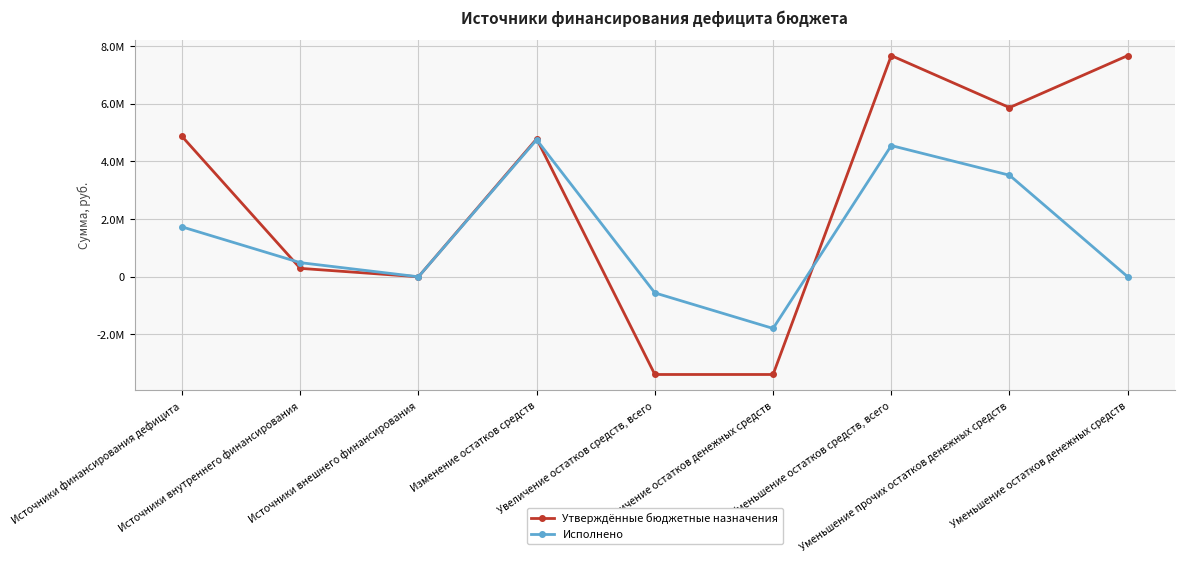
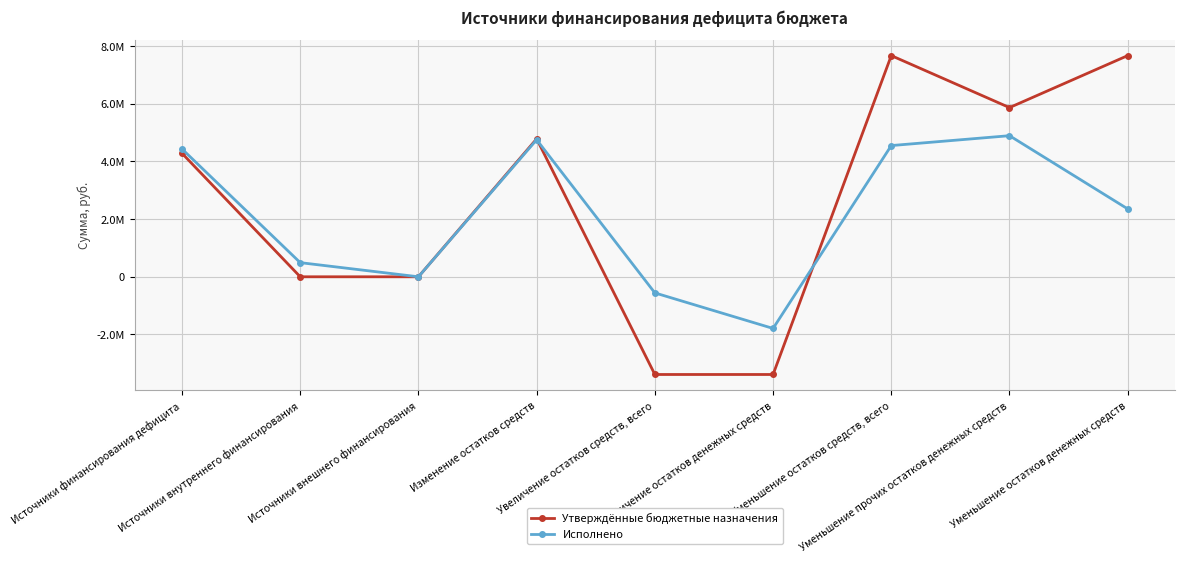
  {
    "Утверждённые бюджетные назначения": {
-     "Источники финансирования дефицита": 4900000,
-     "Источники внутреннего финансирования": 300000,
+     "Источники финансирования дефицита": 4300000,
+     "Источники внутреннего финансирования": 0,
      "Увеличение остатков средств, всего": -3400000,
      "Увеличение остатков денежных средств": -3400000,
      "Уменьшение остатков средств, всего": 7700000,
      "Уменьшение прочих остатков денежных средств": 5900000,
      "Уменьшение остатков денежных средств": 7700000
    },
    "Исполнено": {
-     "Источники финансирования дефицита": 1700000,
+     "Источники финансирования дефицита": 4400000,
      "Источники внутреннего финансирования": 500000,
      "Увеличение остатков средств, всего": -600000,
      "Увеличение остатков денежных средств": -1800000,
      "Уменьшение остатков средств, всего": 4600000,
-     "Уменьшение прочих остатков денежных средств": 3500000,
-     "Уменьшение остатков денежных средств": 0
+     "Уменьшение прочих остатков денежных средств": 4900000,
+     "Уменьшение остатков денежных средств": 2400000
    }
  }
